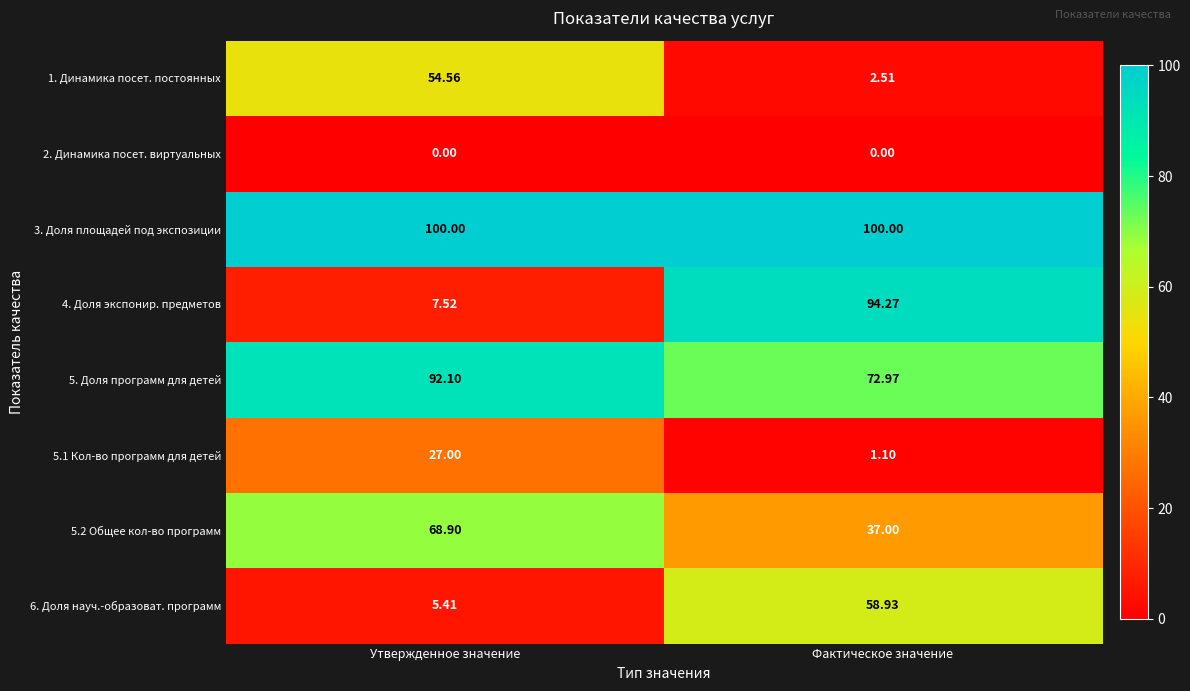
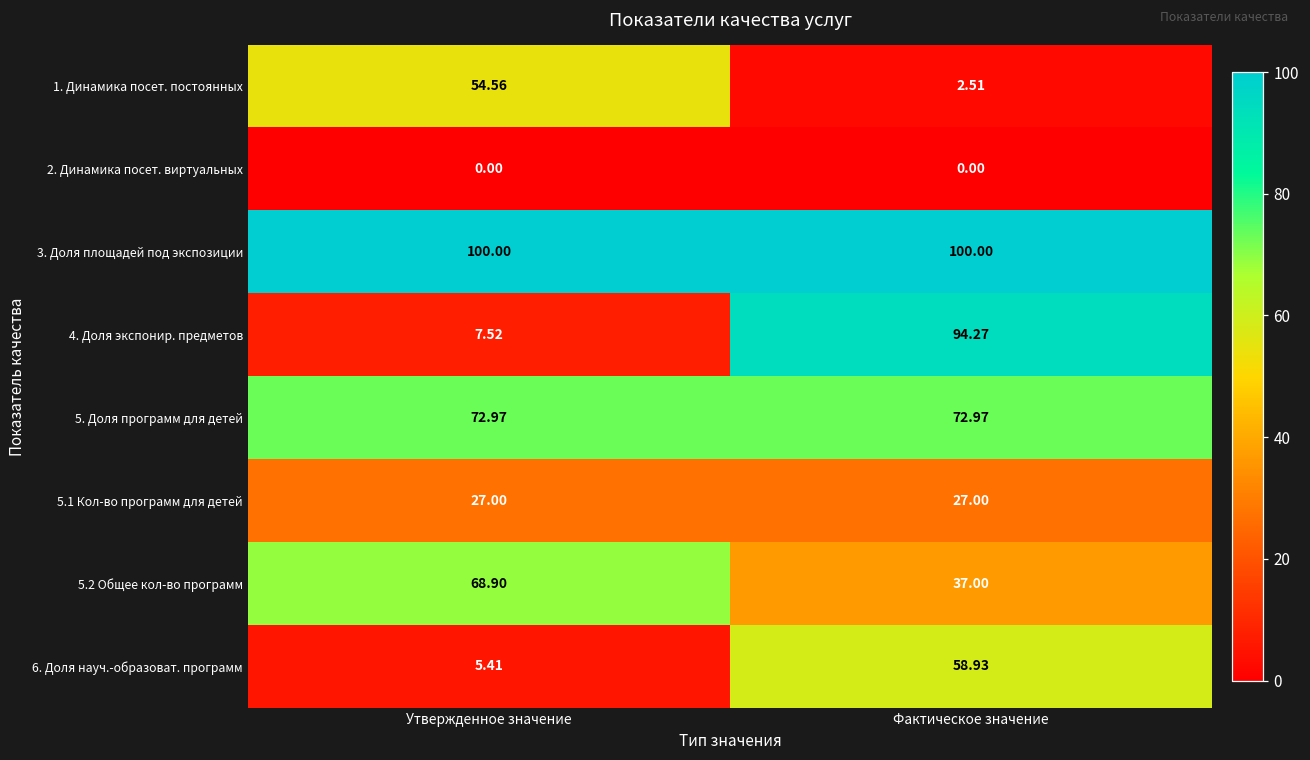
  {
    "1. Динамика посет. постоянных": {
      "Утвержденное значение": 54.56,
      "Фактическое значение": 2.51
    },
    "2. Динамика посет. виртуальных": {
      "Утвержденное значение": 0.00,
      "Фактическое значение": 0.00
    },
    "3. Доля площадей под экспозиции": {
      "Утвержденное значение": 100.00,
      "Фактическое значение": 100.00
    },
    "4. Доля экспонир. предметов": {
      "Утвержденное значение": 7.52,
      "Фактическое значение": 94.27
    },
    "5. Доля программ для детей": {
-     "Утвержденное значение": 92.10,
+     "Утвержденное значение": 72.97,
      "Фактическое значение": 72.97
    },
    "5.1 Кол-во программ для детей": {
      "Утвержденное значение": 27.00,
-     "Фактическое значение": 1.10
+     "Фактическое значение": 27.00
    },
    "5.2 Общее кол-во программ": {
      "Утвержденное значение": 68.90,
      "Фактическое значение": 37.00
    },
    "6. Доля науч.-образоват. программ": {
      "Утвержденное значение": 5.41,
      "Фактическое значение": 58.93
    }
  }
